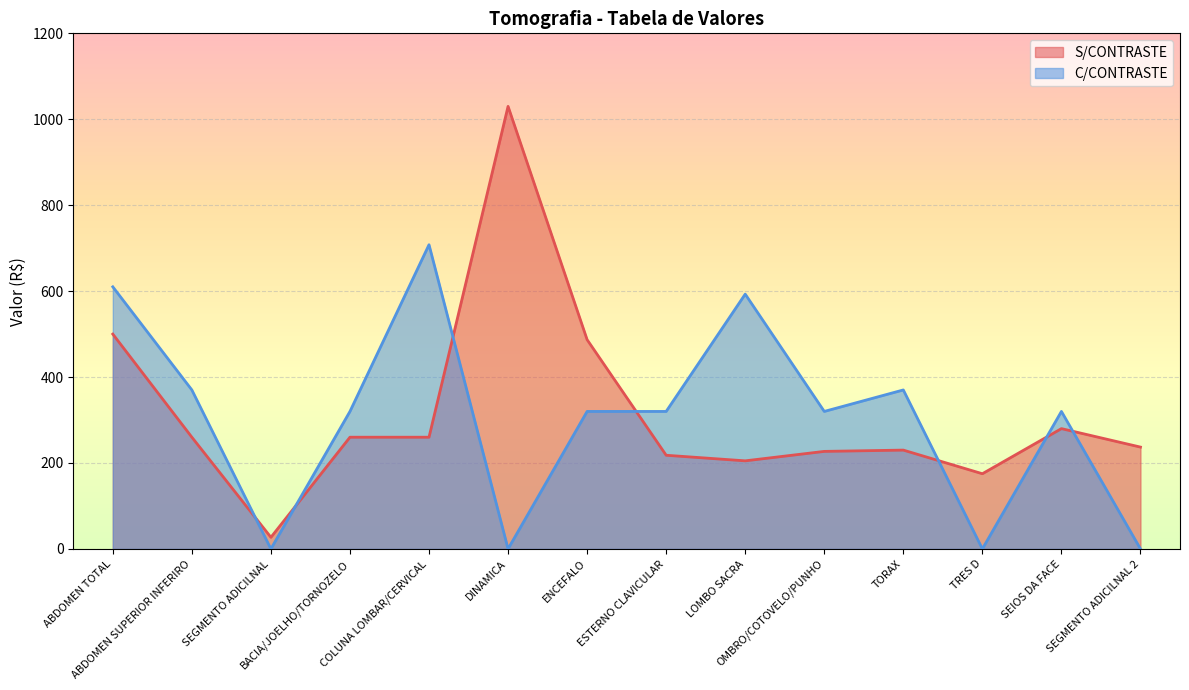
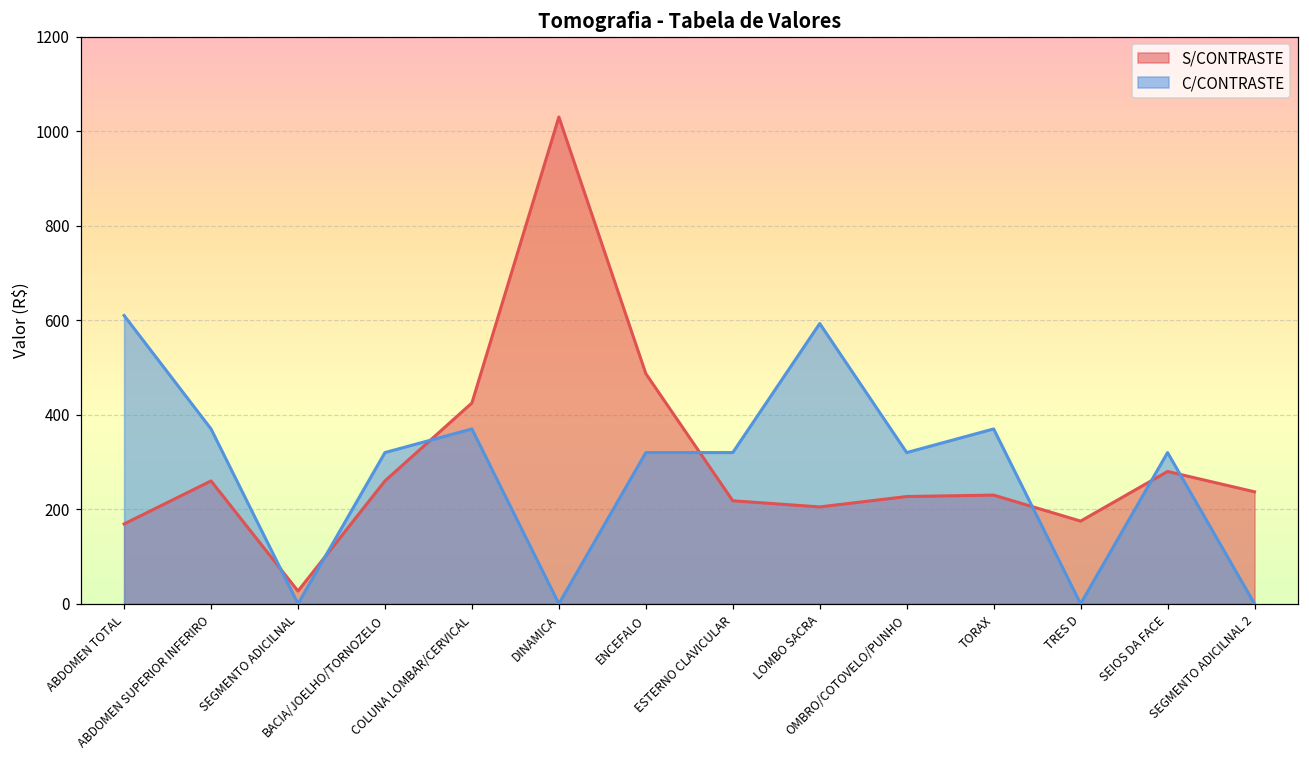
  {
    "S/CONTRASTE": {
-     "ABDOMEN TOTAL": 500,
+     "ABDOMEN TOTAL": 170,
      "ABDOMEN SUPERIOR INFERIRO": 260,
      "SEGMENTO ADICILNAL": 30,
      "BACIA/JOELHO/TORNOZELO": 260,
-     "COLUNA LOMBAR/CERVICAL": 260,
+     "COLUNA LOMBAR/CERVICAL": 430,
      "DINAMICA": 1030,
      "ENCEFALO": 490,
      "ESTERNO CLAVICULAR": 220,
      "LOMBO SACRA": 210,
      "OMBRO/COTOVELO/PUNHO": 230,
      "TORAX": 230,
      "TRES D": 180,
      "SEIOS DA FACE": 280,
      "SEGMENTO ADICILNAL 2": 240
    },
    "C/CONTRASTE": {
      "ABDOMEN TOTAL": 610,
      "ABDOMEN SUPERIOR INFERIRO": 370,
      "SEGMENTO ADICILNAL": 0,
      "BACIA/JOELHO/TORNOZELO": 320,
-     "COLUNA LOMBAR/CERVICAL": 710,
+     "COLUNA LOMBAR/CERVICAL": 370,
      "DINAMICA": 0,
      "ENCEFALO": 320,
      "ESTERNO CLAVICULAR": 320,
      "LOMBO SACRA": 590,
      "OMBRO/COTOVELO/PUNHO": 320,
      "TORAX": 370,
      "TRES D": 0,
      "SEIOS DA FACE": 320,
      "SEGMENTO ADICILNAL 2": 0
    }
  }
